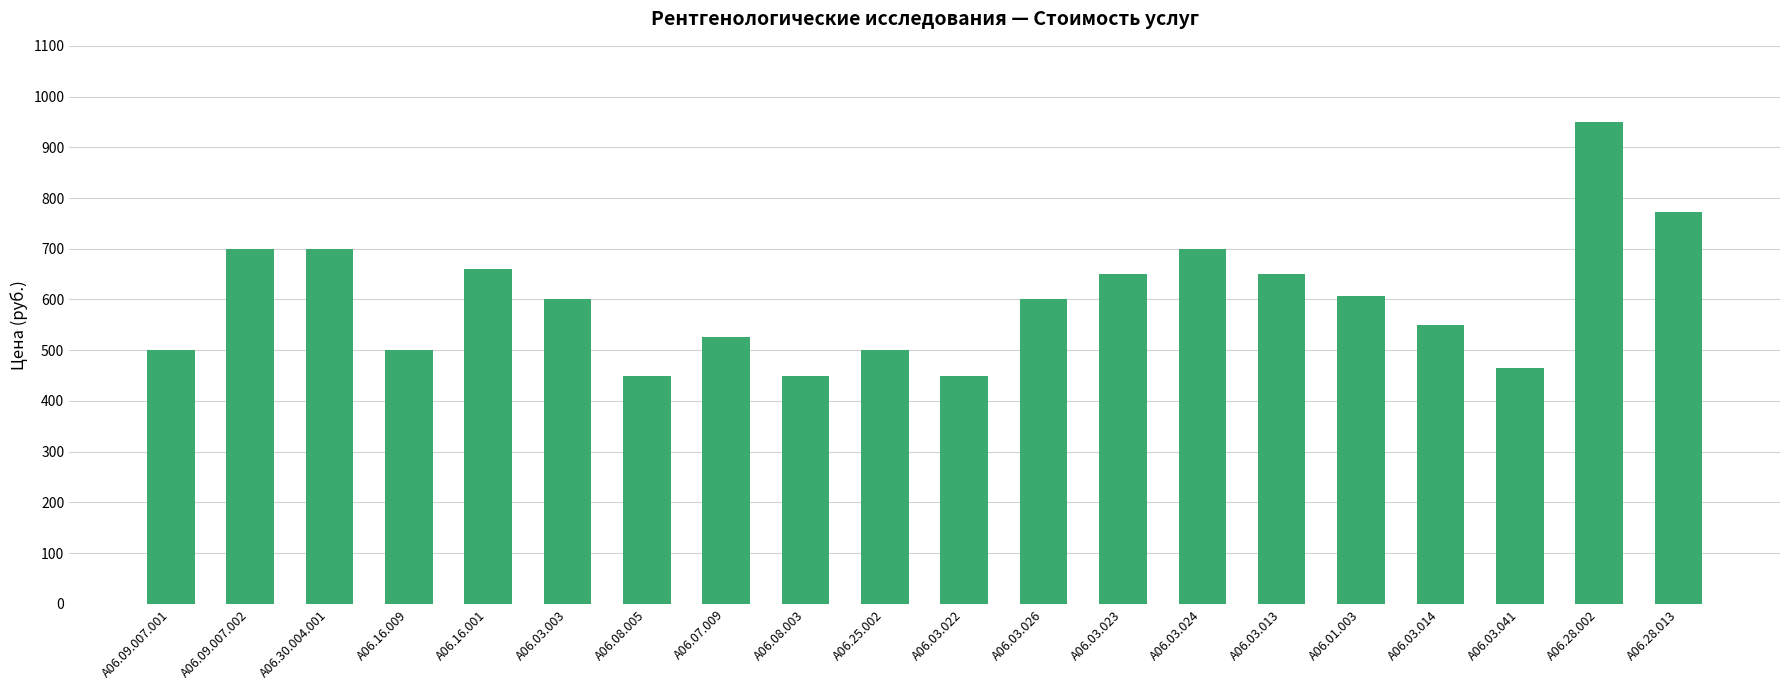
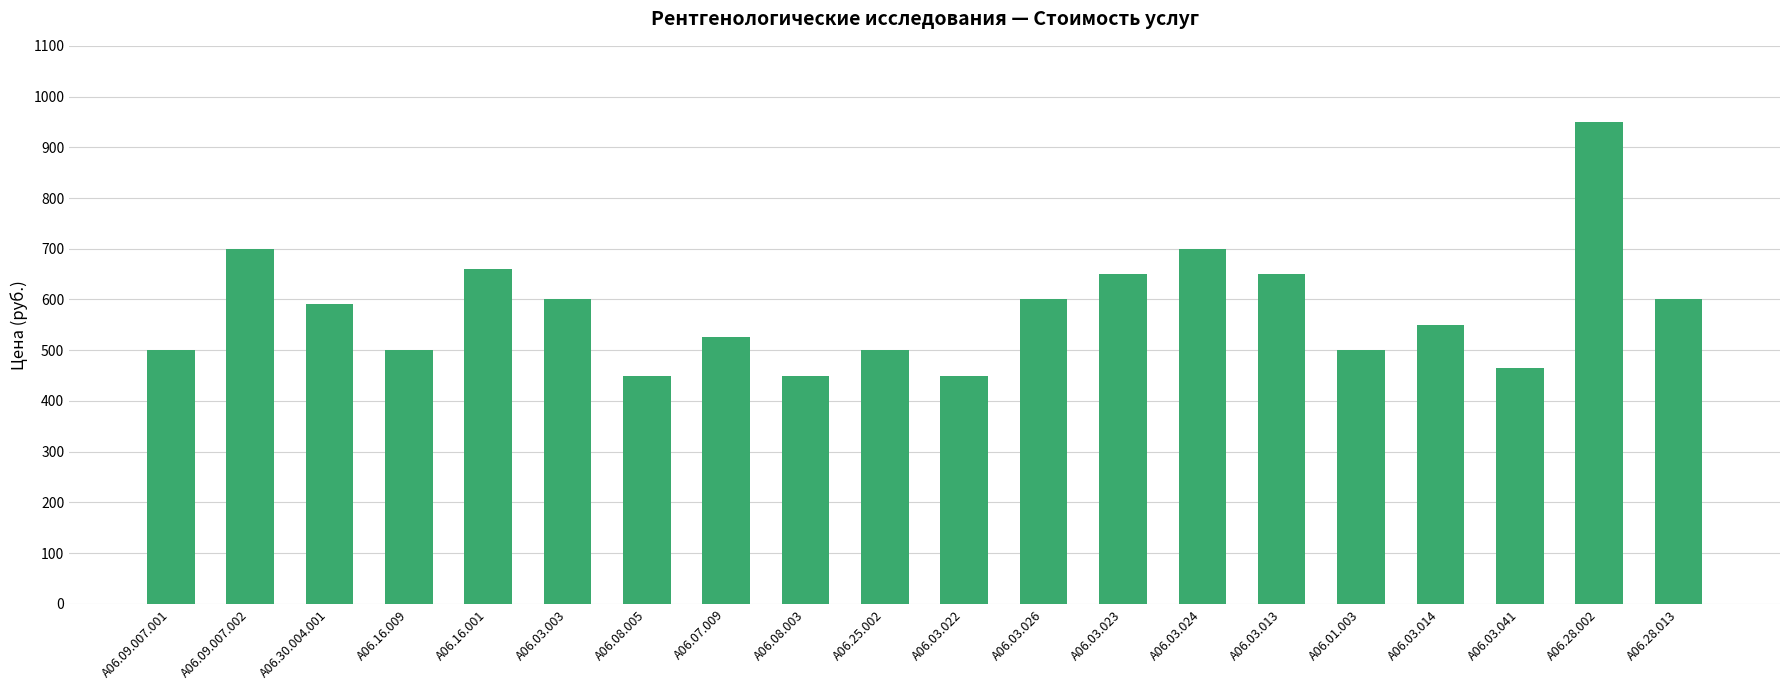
  {
    "А06.09.007.001": 500,
    "А06.09.007.002": 700,
-   "А06.30.004.001": 700,
+   "А06.30.004.001": 590,
    "А06.16.009": 500,
    "А06.16.001": 660,
    "А06.03.003": 600,
    "А06.08.005": 450,
    "А06.07.009": 530,
    "А06.08.003": 450,
    "А06.25.002": 500,
    "А06.03.022": 450,
    "А06.03.026": 600,
    "А06.03.023": 650,
    "А06.03.024": 700,
    "А06.03.013": 650,
-   "А06.01.003": 610,
+   "А06.01.003": 500,
    "А06.03.014": 550,
    "А06.03.041": 460,
    "А06.28.002": 950,
-   "А06.28.013": 770
+   "А06.28.013": 600
  }
